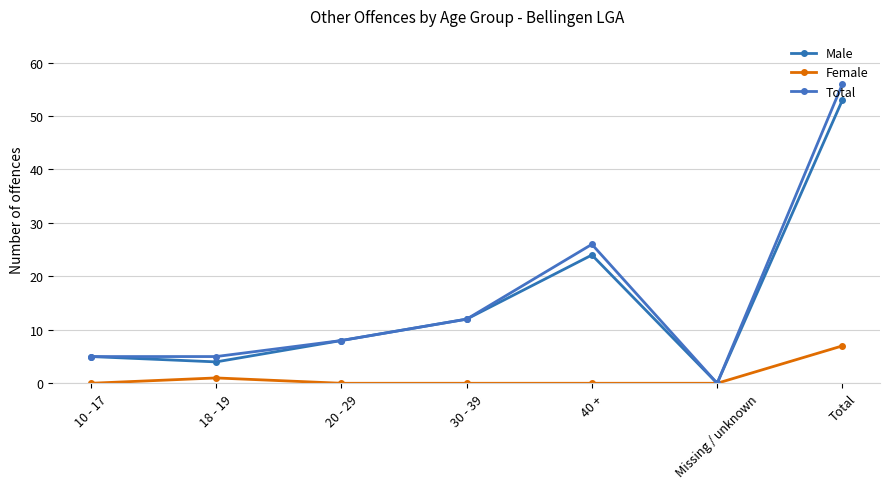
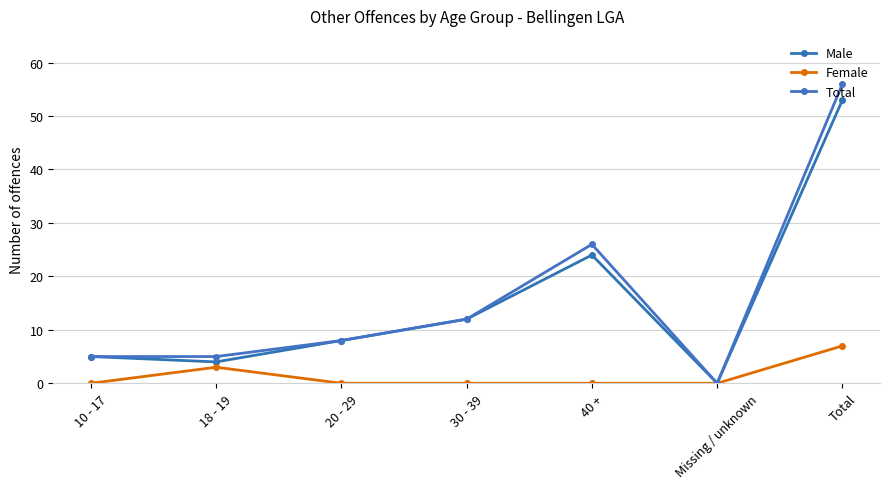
  {
    "Female": {
      "10 - 17": 0,
-     "18 - 19": 1,
+     "18 - 19": 3,
      "20 - 29": 0,
      "30 - 39": 0,
      "40 +": 0,
      "Total": 7
    }
  }
